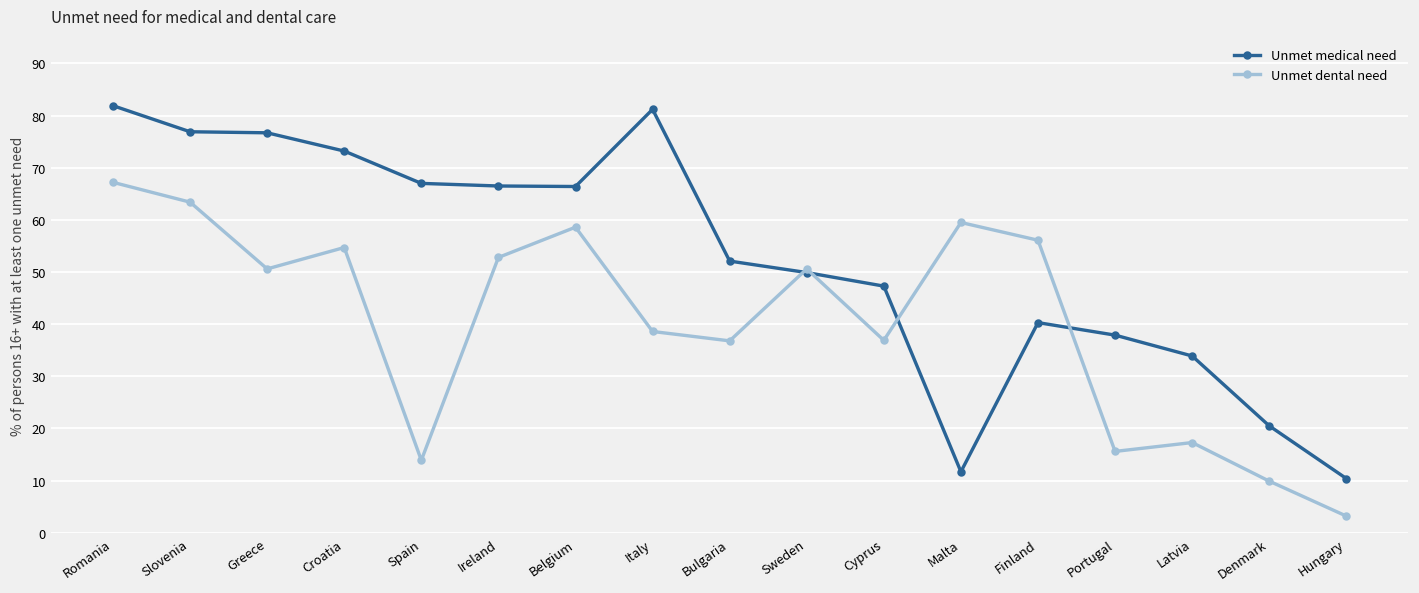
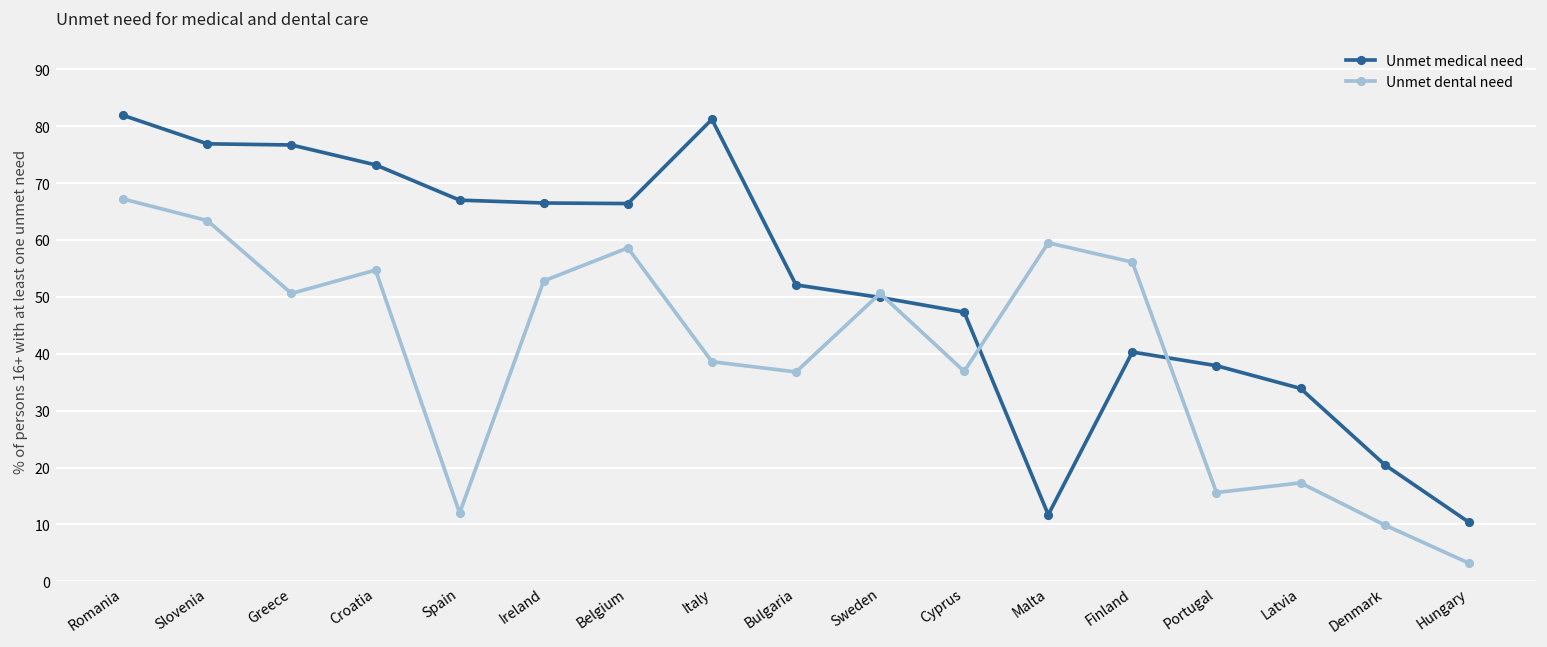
  {
    "Unmet medical need": {
      "Romania": 82,
      "Slovenia": 77,
      "Greece": 77,
      "Croatia": 73,
      "Spain": 67,
      "Ireland": 67,
      "Belgium": 66,
      "Italy": 81,
      "Bulgaria": 52,
      "Sweden": 50,
      "Cyprus": 47,
      "Malta": 12,
      "Finland": 40,
      "Portugal": 38,
      "Latvia": 34,
      "Denmark": 21,
      "Hungary": 10
    },
    "Unmet dental need": {
      "Romania": 67,
      "Slovenia": 63,
      "Greece": 51,
      "Croatia": 55,
-     "Spain": 14,
+     "Spain": 12,
      "Ireland": 53,
      "Belgium": 59,
      "Italy": 39,
      "Bulgaria": 37,
      "Sweden": 51,
      "Cyprus": 37,
      "Malta": 60,
      "Finland": 56,
      "Portugal": 16,
      "Latvia": 17,
      "Denmark": 10,
      "Hungary": 3
    }
  }
